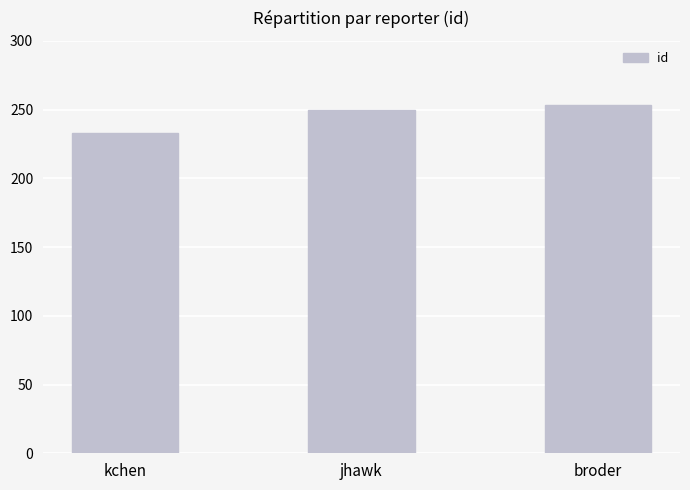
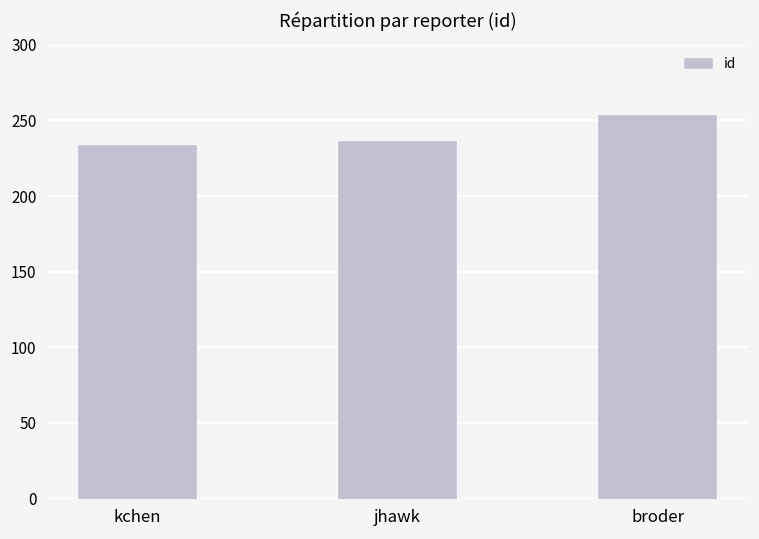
  {
    "kchen": 233,
-   "jhawk": 250,
+   "jhawk": 236,
    "broder": 253
  }
